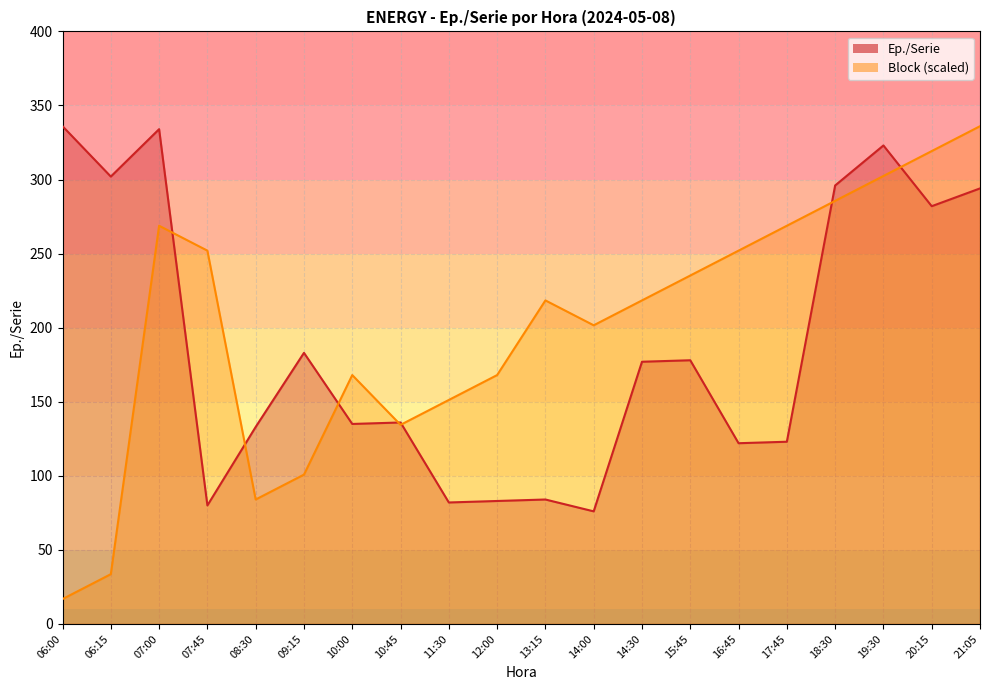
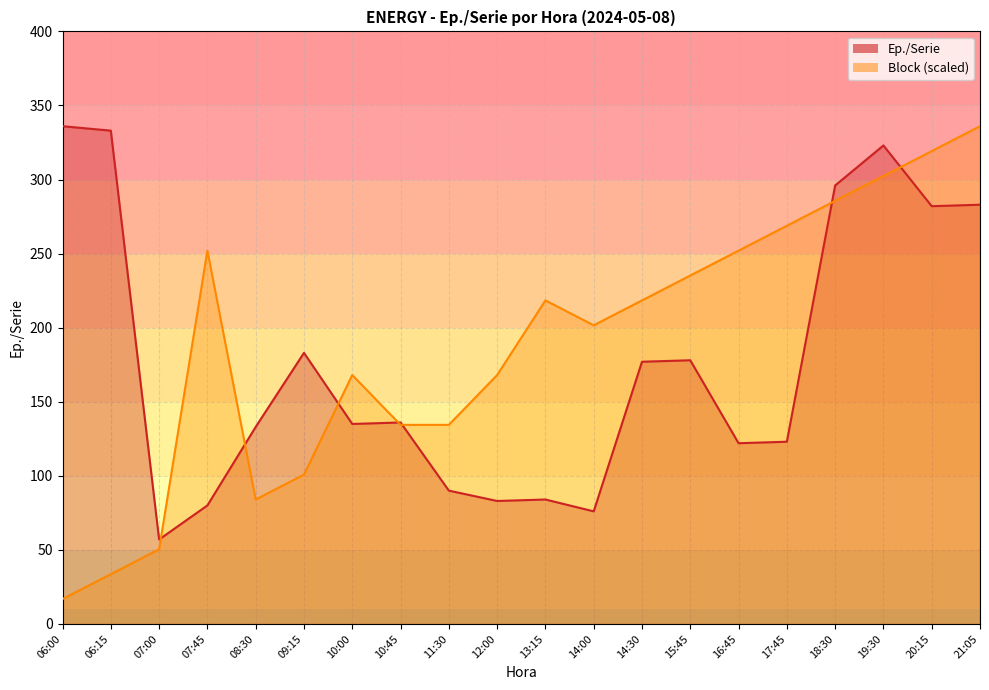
  {
    "Ep./Serie": {
      "06:00": 336,
-     "06:15": 302,
-     "07:00": 334,
+     "06:15": 333,
+     "07:00": 57,
      "07:45": 80,
      "08:30": 133,
      "09:15": 183,
      "10:00": 135,
-     "11:30": 82,
+     "11:30": 90,
      "12:00": 83,
      "13:15": 84,
      "14:00": 76,
      "14:30": 177,
      "15:45": 178,
      "16:45": 122,
      "17:45": 123,
      "18:30": 296,
      "19:30": 323,
      "20:15": 282,
-     "21:05": 294
+     "21:05": 283
    },
    "Block (scaled)": {
      "06:00": 17,
      "06:15": 34,
-     "07:00": 269,
+     "07:00": 50,
      "07:45": 252,
      "08:30": 84,
      "09:15": 101,
      "10:00": 168,
-     "11:30": 151,
+     "11:30": 134,
      "12:00": 168,
      "13:15": 218,
      "14:00": 202,
      "14:30": 218,
      "15:45": 235,
      "16:45": 252,
      "17:45": 269,
      "18:30": 286,
      "19:30": 302,
      "20:15": 319,
      "21:05": 336
    }
  }
